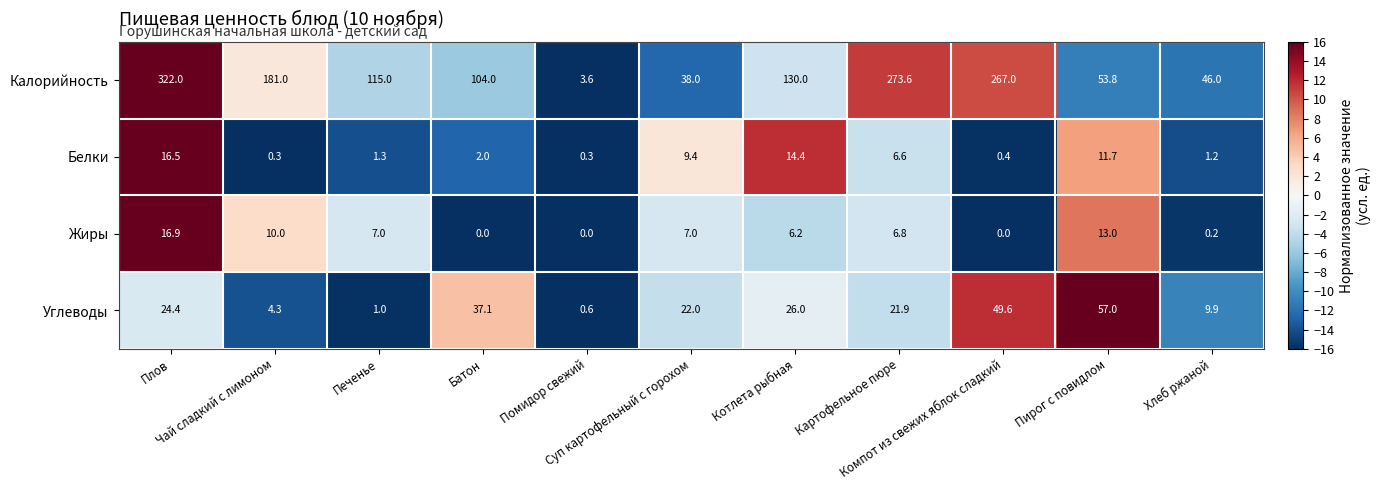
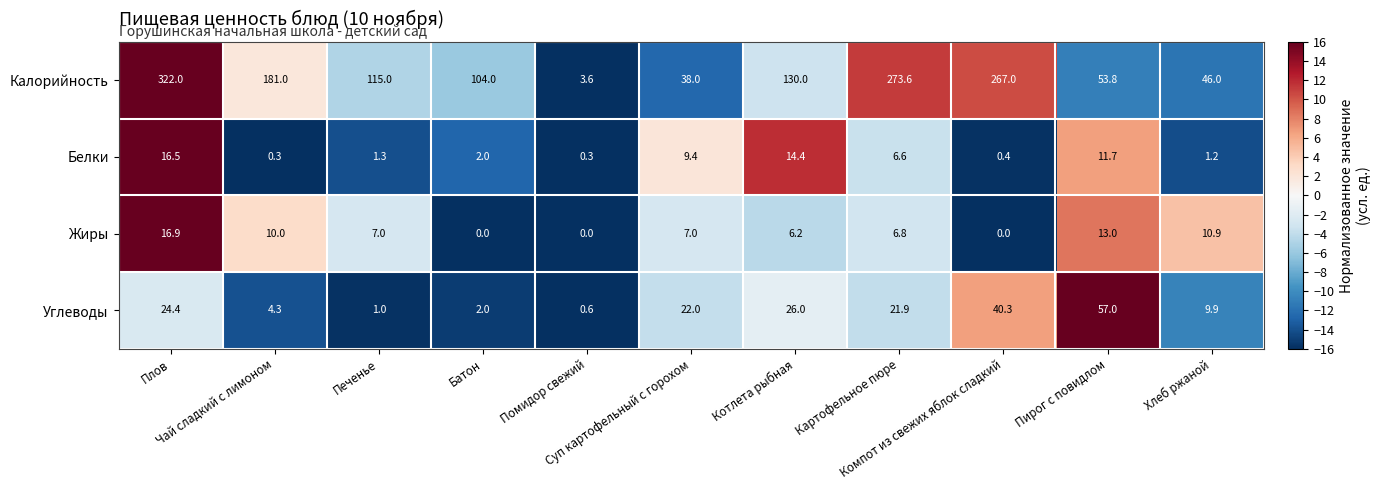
  {
    "Калорийность": {
      "Плов": 322.0,
      "Чай сладкий с лимоном": 181.0,
      "Печенье": 115.0,
      "Батон": 104.0,
      "Помидор свежий": 3.6,
      "Суп картофельный с горохом": 38.0,
      "Котлета рыбная": 130.0,
      "Картофельное пюре": 273.6,
      "Компот из свежих яблок сладкий": 267.0,
      "Пирог с повидлом": 53.8,
      "Хлеб ржаной": 46.0
    },
    "Белки": {
      "Плов": 16.5,
      "Чай сладкий с лимоном": 0.3,
      "Печенье": 1.3,
      "Батон": 2.0,
      "Помидор свежий": 0.3,
      "Суп картофельный с горохом": 9.4,
      "Котлета рыбная": 14.4,
      "Картофельное пюре": 6.6,
      "Компот из свежих яблок сладкий": 0.4,
      "Пирог с повидлом": 11.7,
      "Хлеб ржаной": 1.2
    },
    "Жиры": {
      "Плов": 16.9,
      "Чай сладкий с лимоном": 10.0,
      "Печенье": 7.0,
      "Батон": 0.0,
      "Помидор свежий": 0.0,
      "Суп картофельный с горохом": 7.0,
      "Котлета рыбная": 6.2,
      "Картофельное пюре": 6.8,
      "Компот из свежих яблок сладкий": 0.0,
      "Пирог с повидлом": 13.0,
-     "Хлеб ржаной": 0.2
+     "Хлеб ржаной": 10.9
    },
    "Углеводы": {
      "Плов": 24.4,
      "Чай сладкий с лимоном": 4.3,
      "Печенье": 1.0,
-     "Батон": 37.1,
+     "Батон": 2.0,
      "Помидор свежий": 0.6,
      "Суп картофельный с горохом": 22.0,
      "Котлета рыбная": 26.0,
      "Картофельное пюре": 21.9,
-     "Компот из свежих яблок сладкий": 49.6,
+     "Компот из свежих яблок сладкий": 40.3,
      "Пирог с повидлом": 57.0,
      "Хлеб ржаной": 9.9
    }
  }
